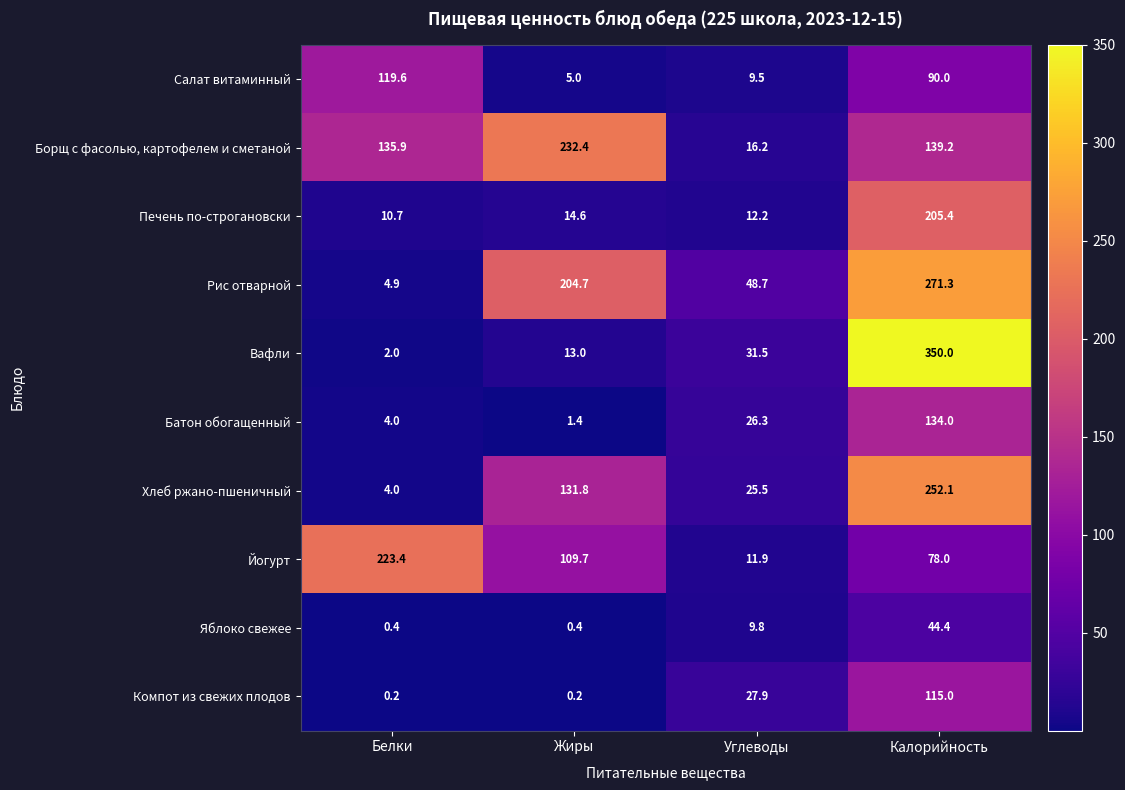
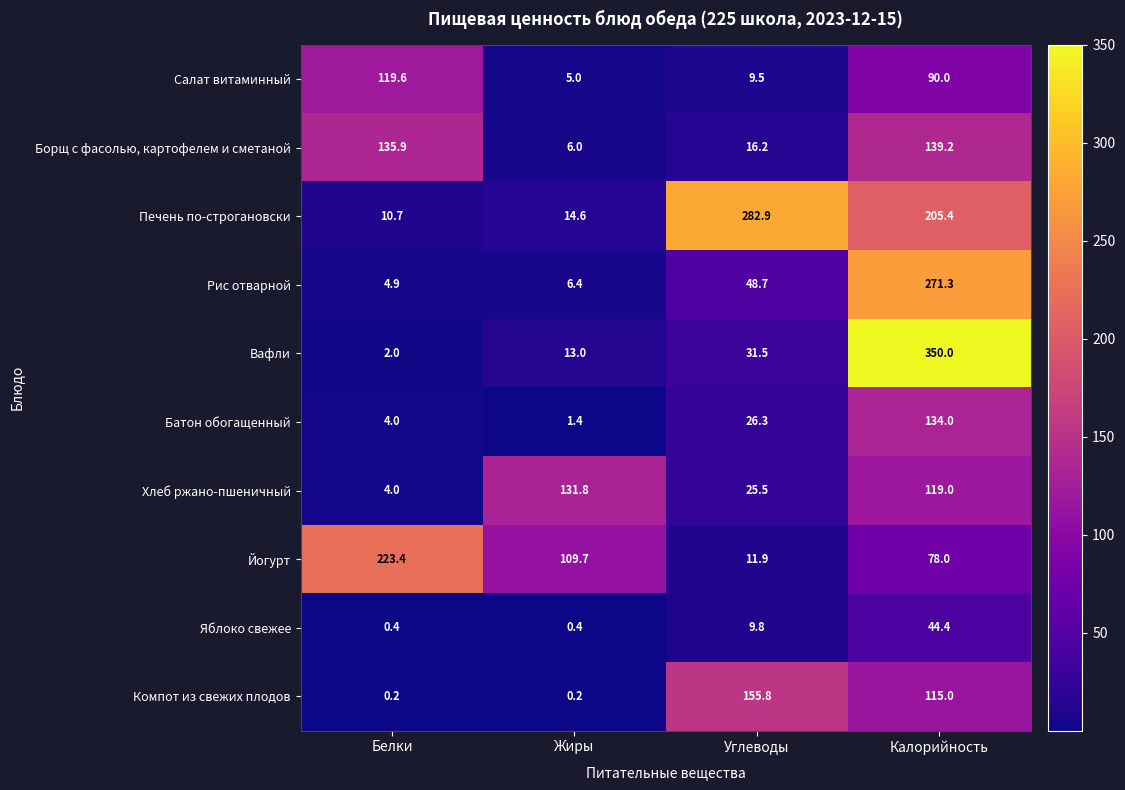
  {
    "Салат витаминный": {
      "Белки": 119.6,
      "Жиры": 5.0,
      "Углеводы": 9.5,
      "Калорийность": 90.0
    },
    "Борщ с фасолью, картофелем и сметаной": {
      "Белки": 135.9,
-     "Жиры": 232.4,
+     "Жиры": 6.0,
      "Углеводы": 16.2,
      "Калорийность": 139.2
    },
    "Печень по-строгановски": {
      "Белки": 10.7,
      "Жиры": 14.6,
-     "Углеводы": 12.2,
+     "Углеводы": 282.9,
      "Калорийность": 205.4
    },
    "Рис отварной": {
      "Белки": 4.9,
-     "Жиры": 204.7,
+     "Жиры": 6.4,
      "Углеводы": 48.7,
      "Калорийность": 271.3
    },
    "Вафли": {
      "Белки": 2.0,
      "Жиры": 13.0,
      "Углеводы": 31.5,
      "Калорийность": 350.0
    },
    "Батон обогащенный": {
      "Белки": 4.0,
      "Жиры": 1.4,
      "Углеводы": 26.3,
      "Калорийность": 134.0
    },
    "Хлеб ржано-пшеничный": {
      "Белки": 4.0,
      "Жиры": 131.8,
      "Углеводы": 25.5,
-     "Калорийность": 252.1
+     "Калорийность": 119.0
    },
    "Йогурт": {
      "Белки": 223.4,
      "Жиры": 109.7,
      "Углеводы": 11.9,
      "Калорийность": 78.0
    },
    "Яблоко свежее": {
      "Белки": 0.4,
      "Жиры": 0.4,
      "Углеводы": 9.8,
      "Калорийность": 44.4
    },
    "Компот из свежих плодов": {
      "Белки": 0.2,
      "Жиры": 0.2,
-     "Углеводы": 27.9,
+     "Углеводы": 155.8,
      "Калорийность": 115.0
    }
  }
